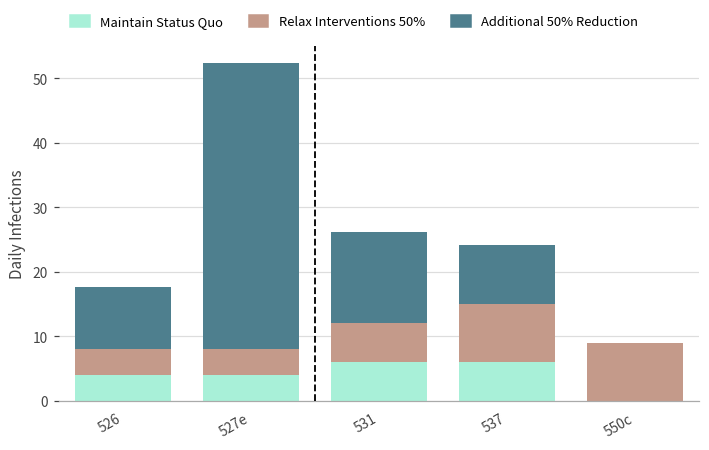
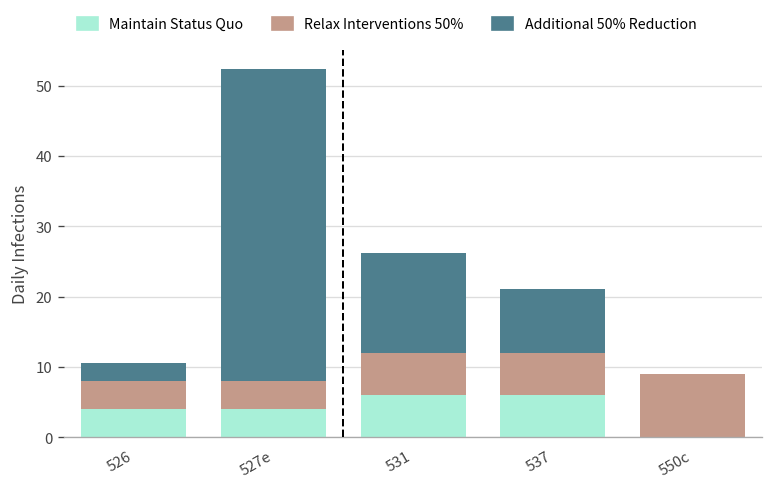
  {
    "Maintain Status Quo": {
      "526": 4,
      "527e": 4,
      "531": 6,
      "537": 6,
      "550c": 0
    },
    "Relax Interventions 50%": {
      "526": 4,
      "527e": 4,
      "531": 6,
-     "537": 9,
+     "537": 6,
      "550c": 9
    },
    "Additional 50% Reduction": {
-     "526": 10,
+     "526": 3,
      "527e": 44,
      "531": 14,
      "537": 9,
      "550c": 0
    }
  }
